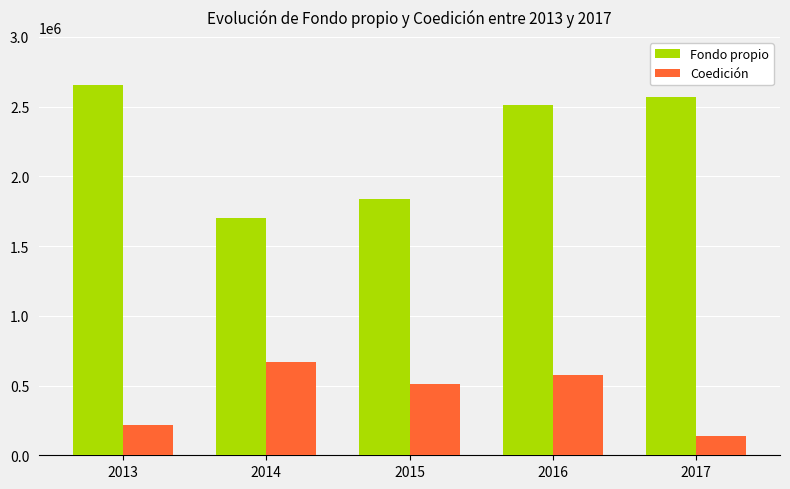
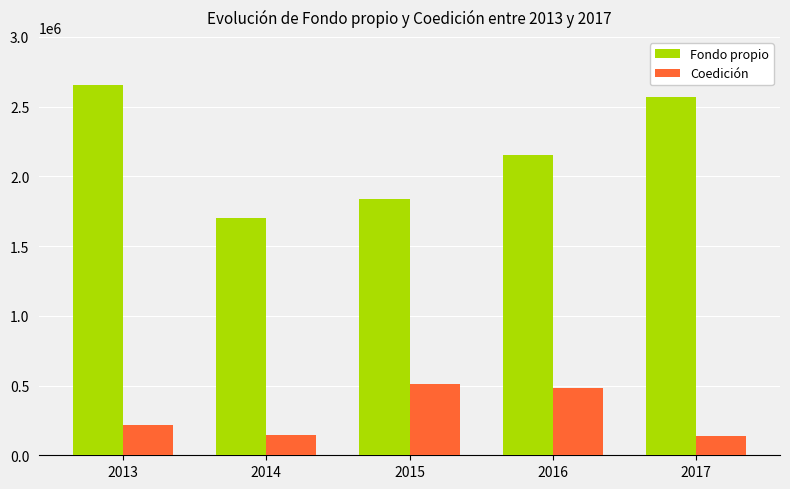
  {
    "Fondo propio": {
      "2013": 2660000,
      "2014": 1700000,
      "2015": 1840000,
-     "2016": 2510000,
+     "2016": 2160000,
      "2017": 2570000
    },
    "Coedición": {
      "2013": 220000,
-     "2014": 670000,
+     "2014": 140000,
      "2015": 510000,
-     "2016": 570000,
+     "2016": 480000,
      "2017": 140000
    }
  }
